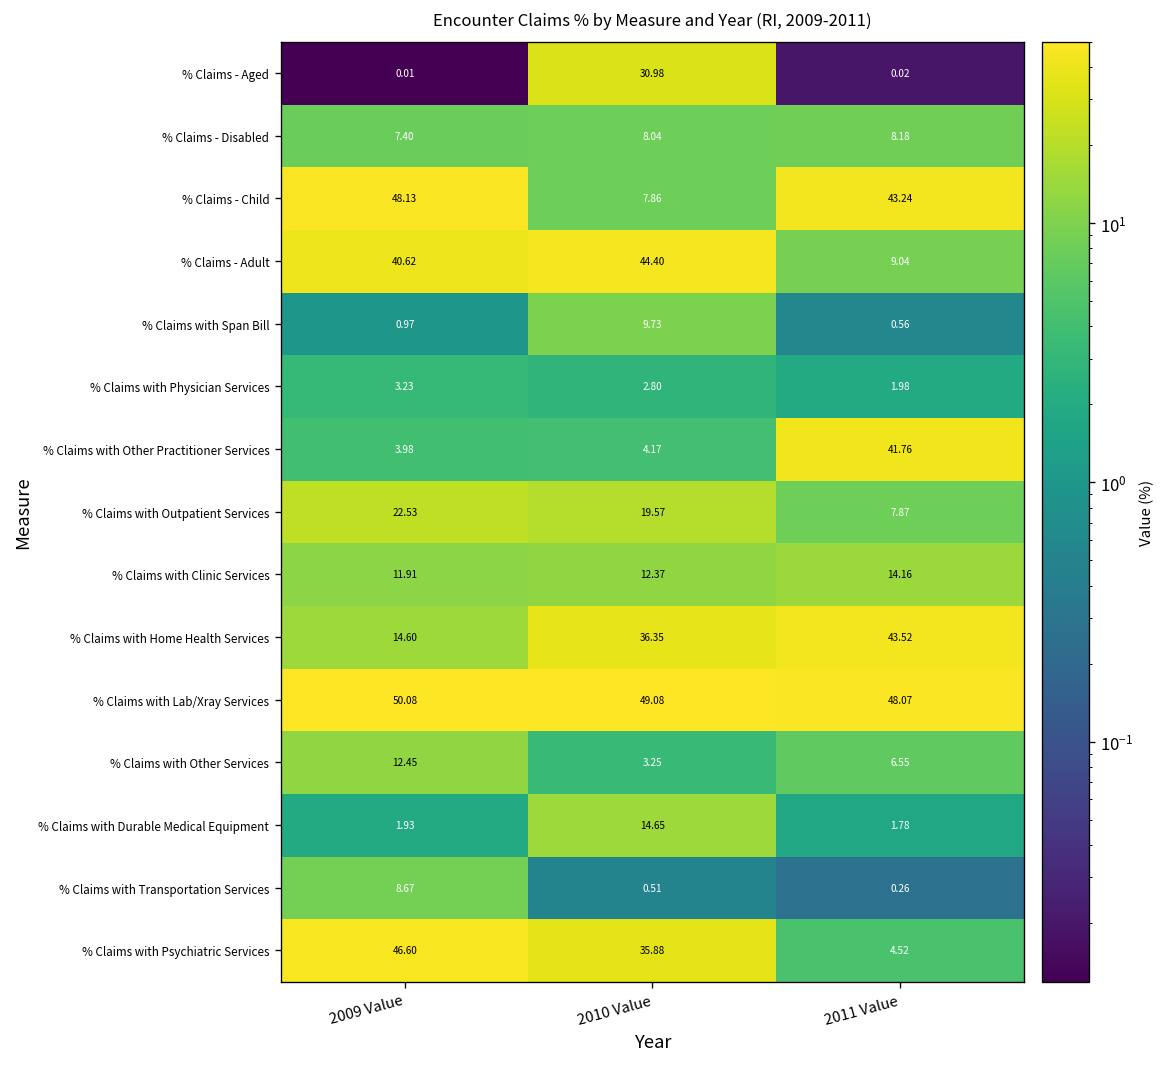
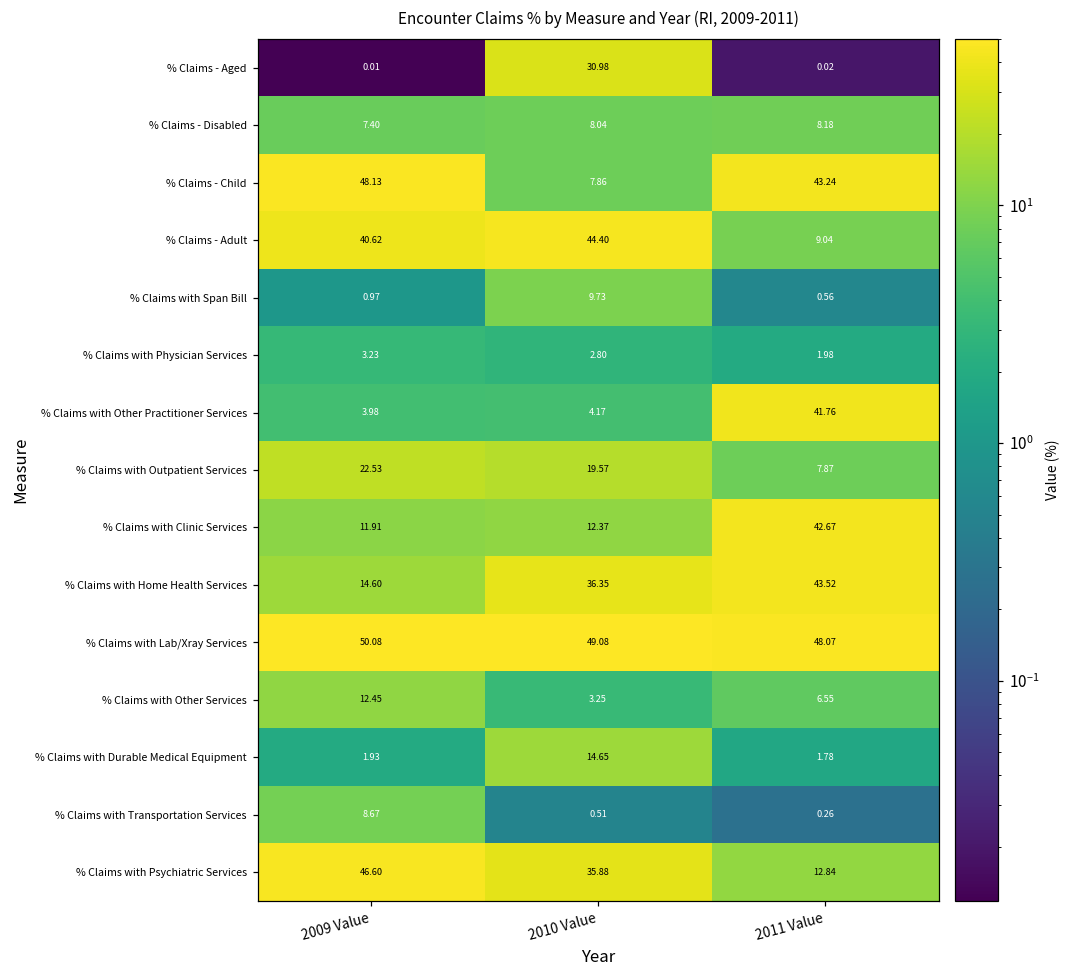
  {
    "% Claims - Aged": {
      "2009 Value": 0.01,
      "2010 Value": 30.98,
      "2011 Value": 0.02
    },
    "% Claims - Disabled": {
      "2009 Value": 7.40,
      "2010 Value": 8.04,
      "2011 Value": 8.18
    },
    "% Claims - Child": {
      "2009 Value": 48.13,
      "2010 Value": 7.86,
      "2011 Value": 43.24
    },
    "% Claims - Adult": {
      "2009 Value": 40.62,
      "2010 Value": 44.40,
      "2011 Value": 9.04
    },
    "% Claims with Span Bill": {
      "2009 Value": 0.97,
      "2010 Value": 9.73,
      "2011 Value": 0.56
    },
    "% Claims with Physician Services": {
      "2009 Value": 3.23,
      "2010 Value": 2.80,
      "2011 Value": 1.98
    },
    "% Claims with Other Practitioner Services": {
      "2009 Value": 3.98,
      "2010 Value": 4.17,
      "2011 Value": 41.76
    },
    "% Claims with Outpatient Services": {
      "2009 Value": 22.53,
      "2010 Value": 19.57,
      "2011 Value": 7.87
    },
    "% Claims with Clinic Services": {
      "2009 Value": 11.91,
      "2010 Value": 12.37,
-     "2011 Value": 14.16
+     "2011 Value": 42.67
    },
    "% Claims with Home Health Services": {
      "2009 Value": 14.60,
      "2010 Value": 36.35,
      "2011 Value": 43.52
    },
    "% Claims with Lab/Xray Services": {
      "2009 Value": 50.08,
      "2010 Value": 49.08,
      "2011 Value": 48.07
    },
    "% Claims with Other Services": {
      "2009 Value": 12.45,
      "2010 Value": 3.25,
      "2011 Value": 6.55
    },
    "% Claims with Durable Medical Equipment": {
      "2009 Value": 1.93,
      "2010 Value": 14.65,
      "2011 Value": 1.78
    },
    "% Claims with Transportation Services": {
      "2009 Value": 8.67,
      "2010 Value": 0.51,
      "2011 Value": 0.26
    },
    "% Claims with Psychiatric Services": {
      "2009 Value": 46.60,
      "2010 Value": 35.88,
-     "2011 Value": 4.52
+     "2011 Value": 12.84
    }
  }
